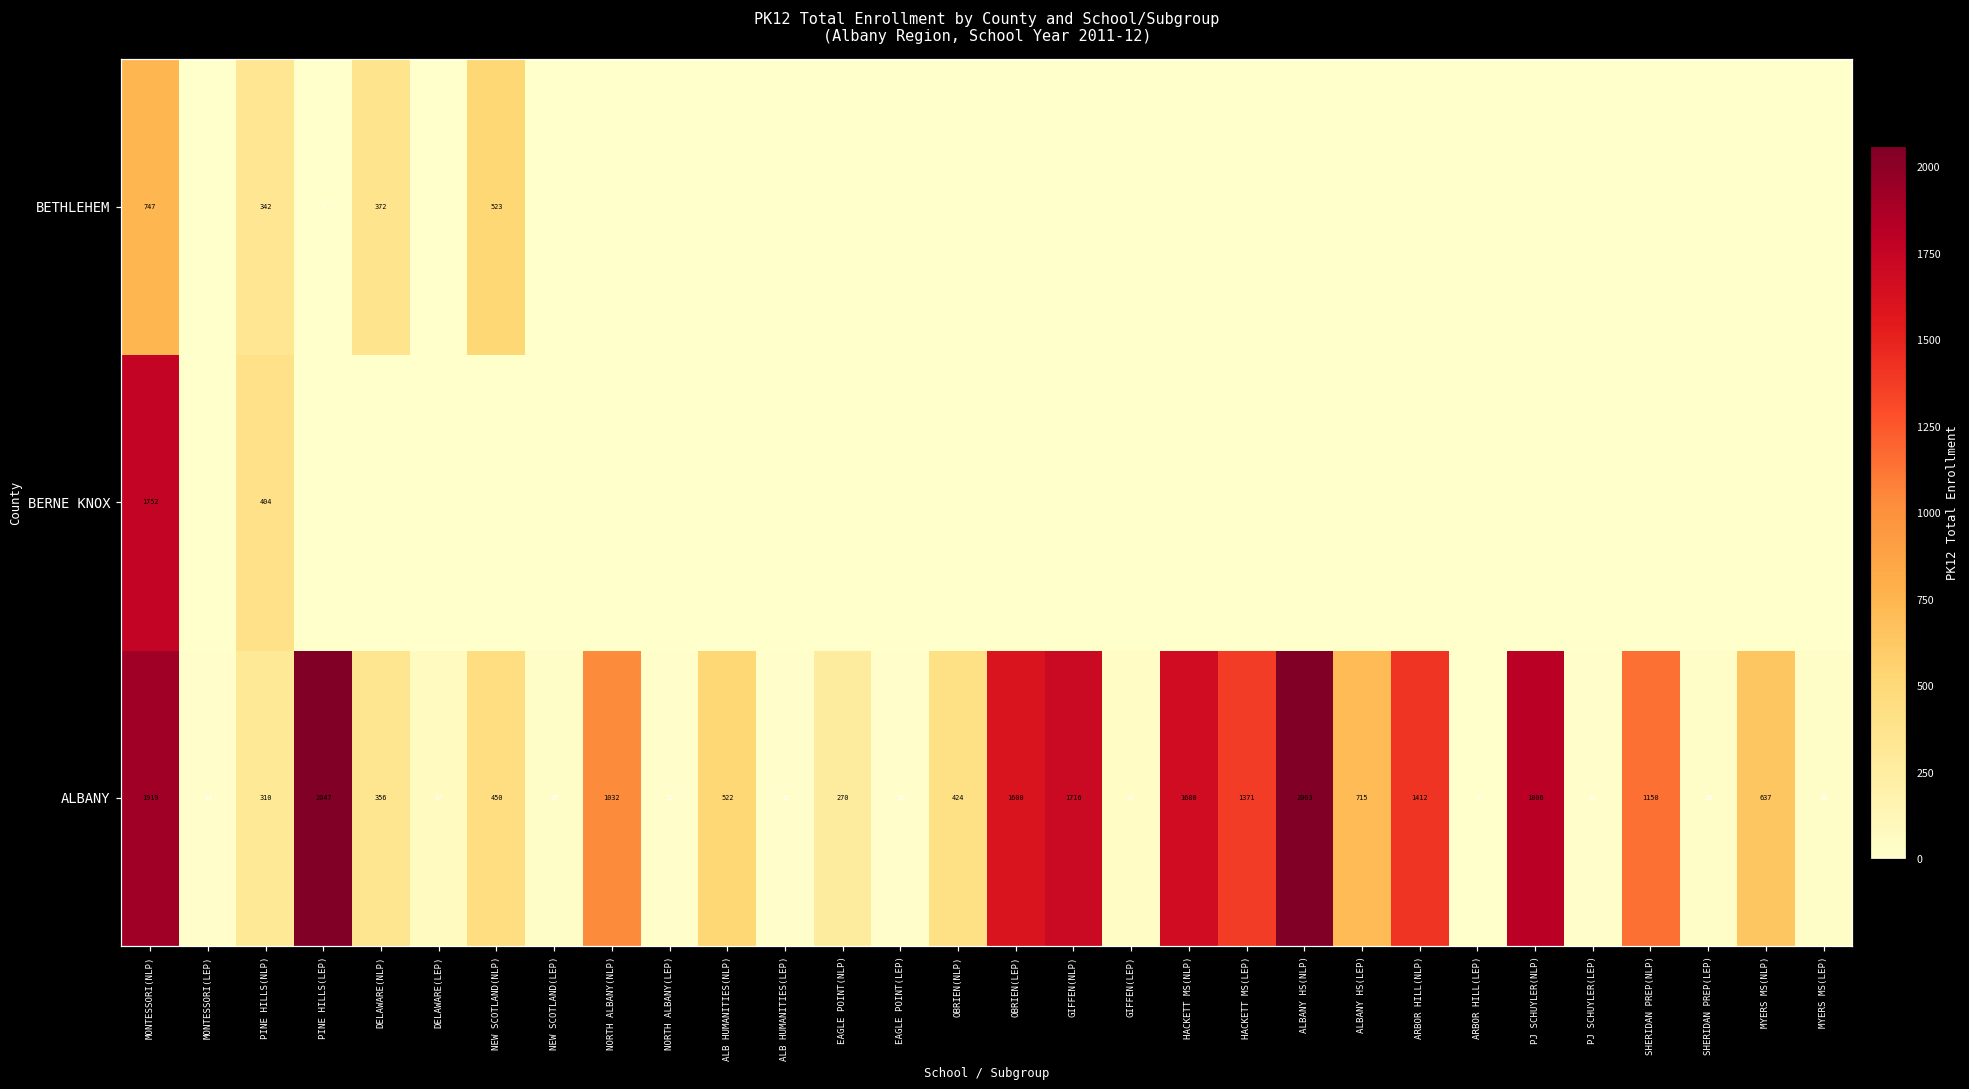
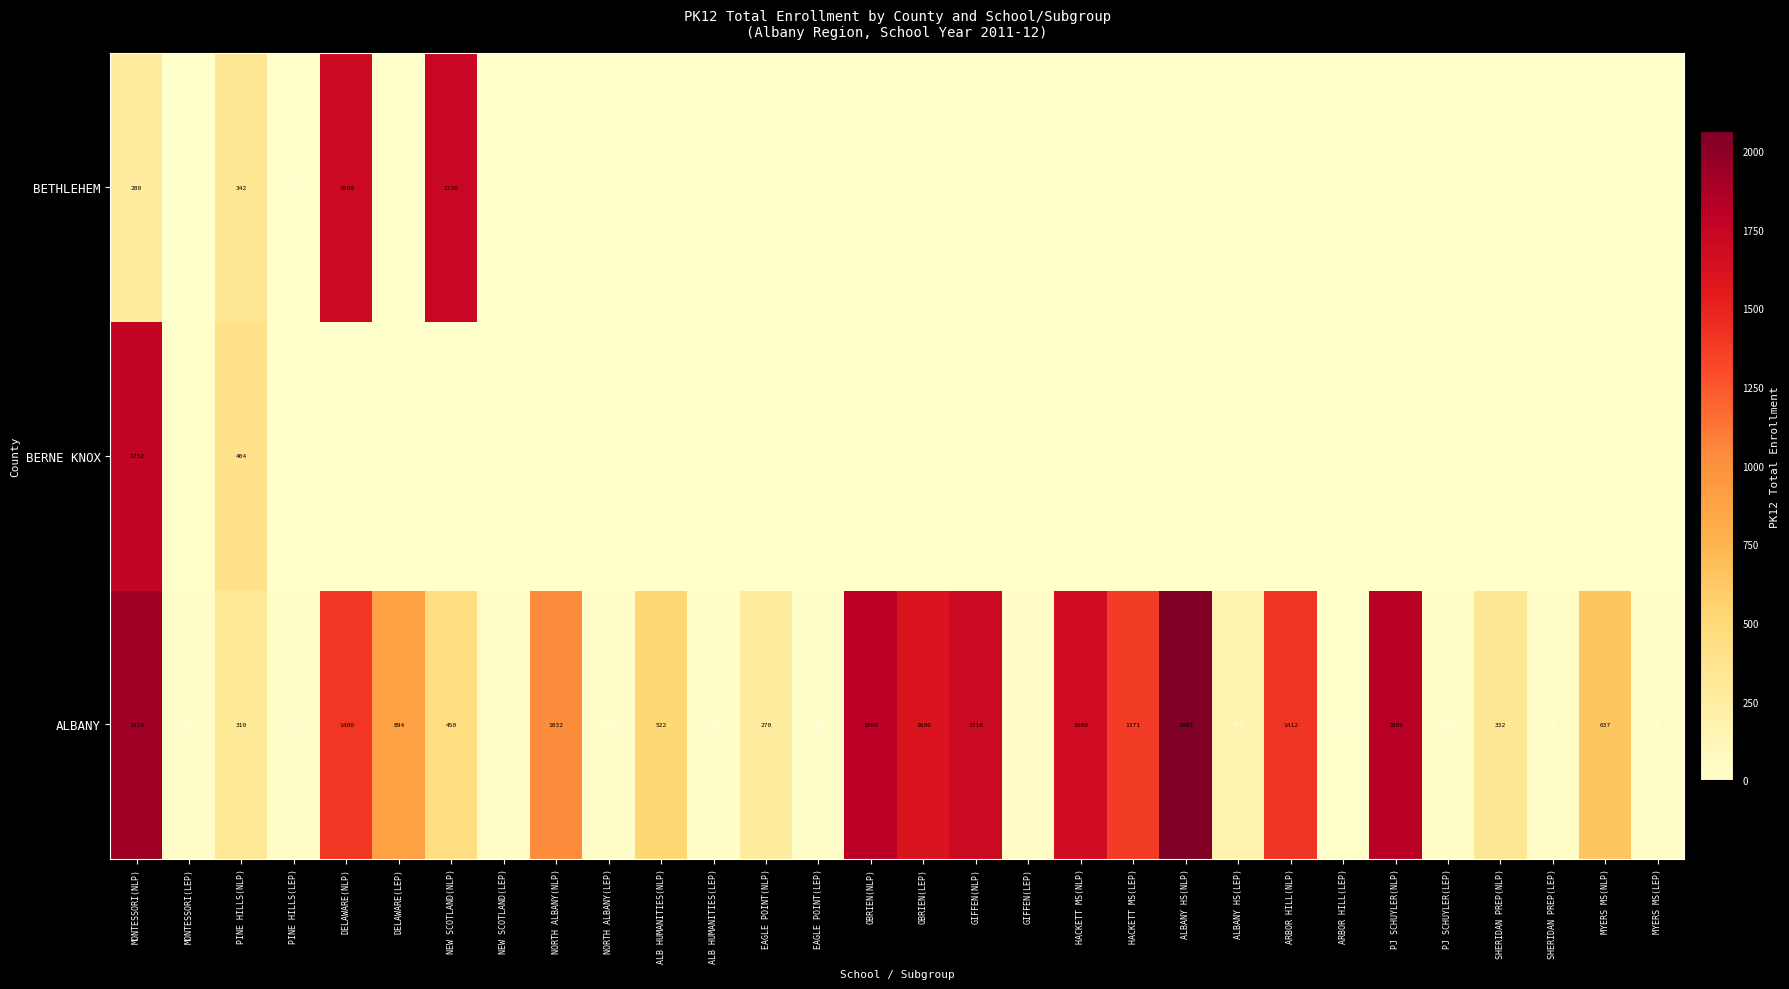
  {
    "BETHLEHEM": {
-     "MONTESSORI(NLP)": 747,
+     "MONTESSORI(NLP)": 280,
      "PINE HILLS(NLP)": 342,
-     "DELAWARE(NLP)": 372,
-     "NEW SCOTLAND(NLP)": 523
+     "DELAWARE(NLP)": 1699,
+     "NEW SCOTLAND(NLP)": 1726
    },
    "BERNE KNOX": {
      "MONTESSORI(NLP)": 1752,
      "PINE HILLS(NLP)": 404
    },
    "ALBANY": {
      "MONTESSORI(NLP)": 1919,
      "PINE HILLS(NLP)": 310,
-     "PINE HILLS(LEP)": 2047,
-     "DELAWARE(NLP)": 356,
-     "DELAWARE(LEP)": 67,
+     "PINE HILLS(LEP)": 31,
+     "DELAWARE(NLP)": 1400,
+     "DELAWARE(LEP)": 894,
      "NEW SCOTLAND(NLP)": 450,
      "NORTH ALBANY(NLP)": 1032,
      "ALB HUMANITIES(NLP)": 522,
      "EAGLE POINT(NLP)": 270,
-     "OBRIEN(NLP)": 424,
+     "OBRIEN(NLP)": 1800,
      "OBRIEN(LEP)": 1600,
      "GIFFEN(NLP)": 1716,
      "GIFFEN(LEP)": 43,
      "HACKETT MS(NLP)": 1680,
      "HACKETT MS(LEP)": 1371,
      "ALBANY HS(NLP)": 2063,
-     "ALBANY HS(LEP)": 715,
+     "ALBANY HS(LEP)": 173,
      "ARBOR HILL(NLP)": 1412,
      "PJ SCHUYLER(NLP)": 1806,
-     "SHERIDAN PREP(NLP)": 1150,
+     "SHERIDAN PREP(NLP)": 332,
      "MYERS MS(NLP)": 637
    }
  }
